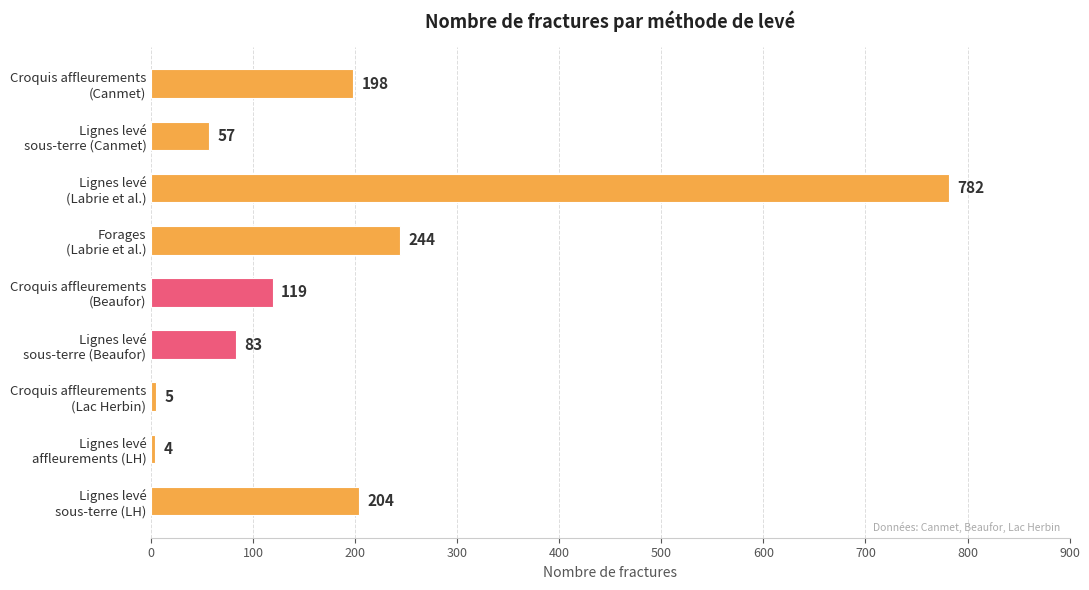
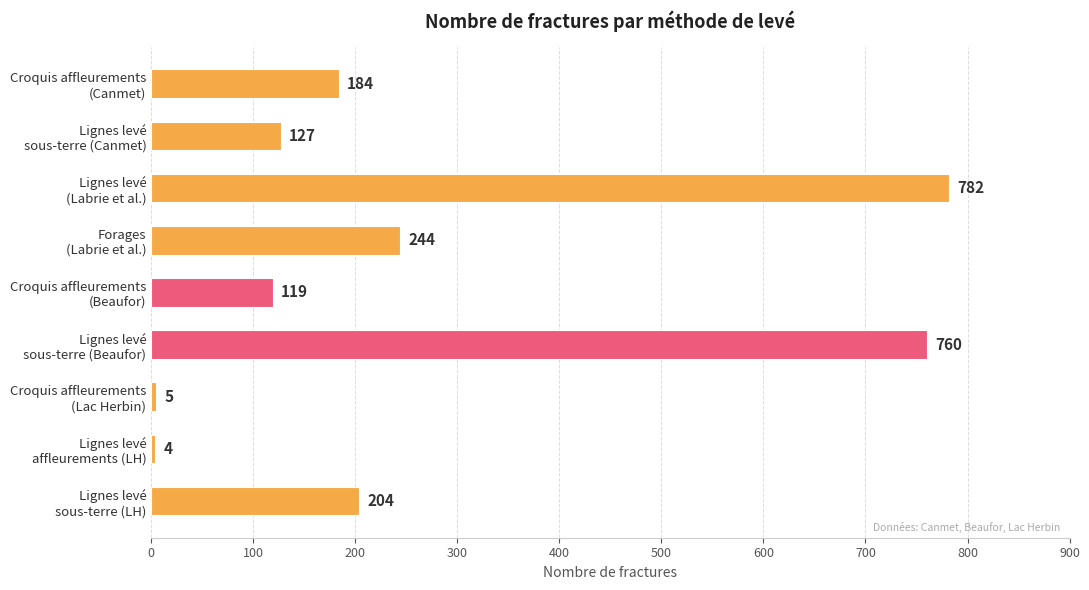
  {
-   "Croquis affleurements (Canmet)": 198,
-   "Lignes levé sous-terre (Canmet)": 57,
+   "Croquis affleurements (Canmet)": 184,
+   "Lignes levé sous-terre (Canmet)": 127,
    "Lignes levé (Labrie et al.)": 782,
    "Forages (Labrie et al.)": 244,
    "Croquis affleurements (Beaufor)": 119,
-   "Lignes levé sous-terre (Beaufor)": 83,
+   "Lignes levé sous-terre (Beaufor)": 760,
    "Croquis affleurements (Lac Herbin)": 5,
    "Lignes levé affleurements (LH)": 4,
    "Lignes levé sous-terre (LH)": 204
  }
